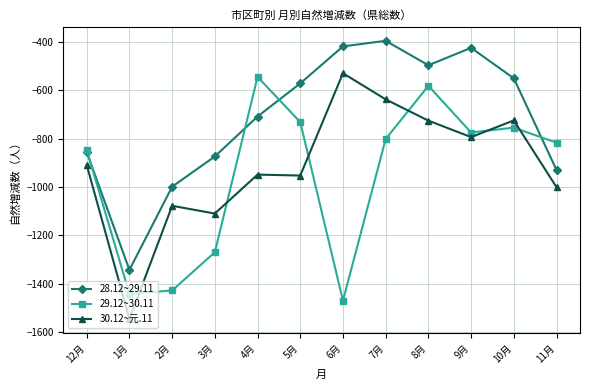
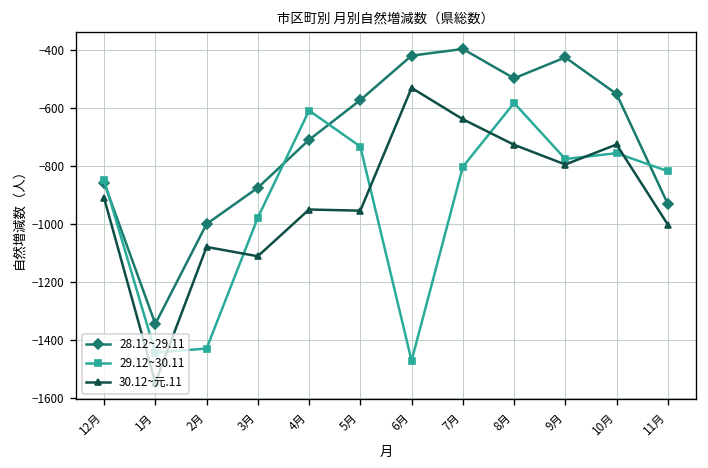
  {
    "29.12~30.11": {
      "2月": -1430,
-     "3月": -1270,
-     "4月": -550,
+     "3月": -980,
+     "4月": -610,
      "5月": -730,
      "6月": -1470,
      "7月": -800,
      "8月": -580,
      "9月": -780,
      "10月": -760,
      "11月": -820
    }
  }
